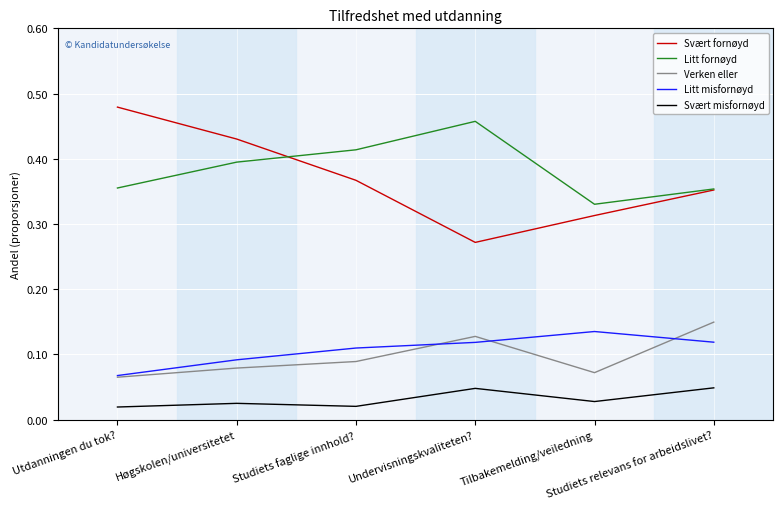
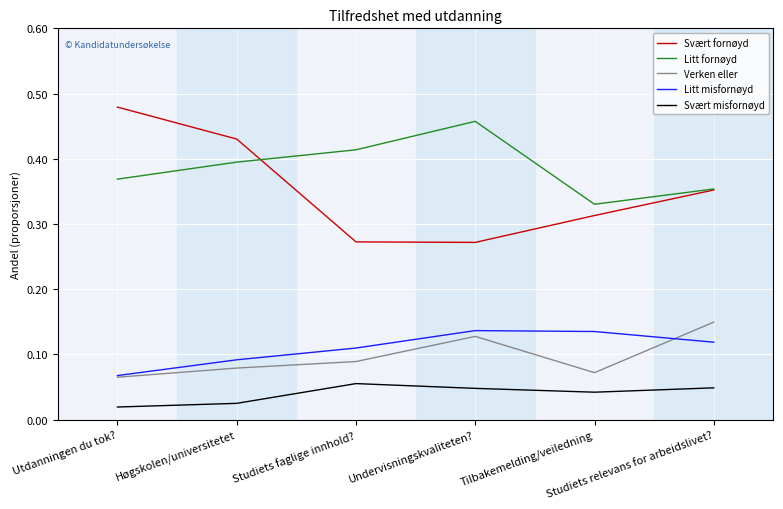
  {
    "Svært fornøyd": {
      "Utdanningen du tok?": 0.48,
      "Høgskolen/universitetet": 0.43,
-     "Studiets faglige innhold?": 0.37,
+     "Studiets faglige innhold?": 0.27,
      "Undervisningskvaliteten?": 0.27,
      "Tilbakemelding/veiledning": 0.31
    },
    "Litt fornøyd": {
-     "Utdanningen du tok?": 0.36,
+     "Utdanningen du tok?": 0.37,
      "Høgskolen/universitetet": 0.39,
      "Studiets faglige innhold?": 0.41,
      "Undervisningskvaliteten?": 0.46,
      "Tilbakemelding/veiledning": 0.33
    },
    "Verken eller": {
      "Høgskolen/universitetet": 0.08,
      "Studiets faglige innhold?": 0.09,
      "Undervisningskvaliteten?": 0.13,
      "Tilbakemelding/veiledning": 0.07,
      "Studiets relevans for arbeidslivet?": 0.15
    },
    "Litt misfornøyd": {
      "Høgskolen/universitetet": 0.09,
      "Studiets faglige innhold?": 0.11,
-     "Undervisningskvaliteten?": 0.12,
+     "Undervisningskvaliteten?": 0.14,
      "Tilbakemelding/veiledning": 0.14,
      "Studiets relevans for arbeidslivet?": 0.12
    },
    "Svært misfornøyd": {
      "Utdanningen du tok?": 0.02,
      "Høgskolen/universitetet": 0.02,
-     "Studiets faglige innhold?": 0.02,
+     "Studiets faglige innhold?": 0.06,
      "Undervisningskvaliteten?": 0.05,
-     "Tilbakemelding/veiledning": 0.03,
+     "Tilbakemelding/veiledning": 0.04,
      "Studiets relevans for arbeidslivet?": 0.05
    }
  }
